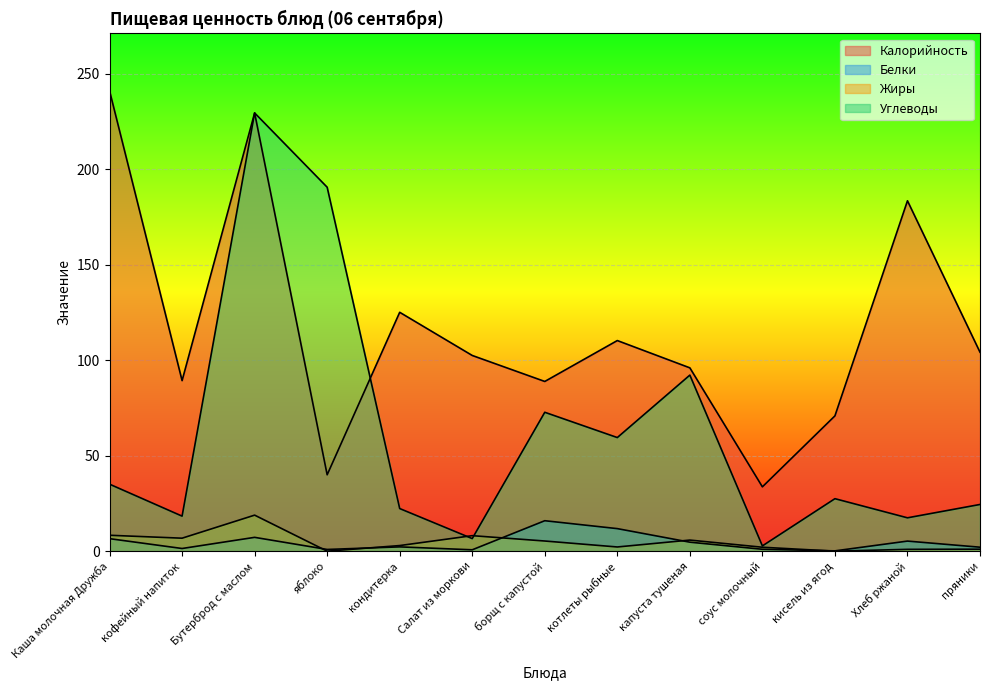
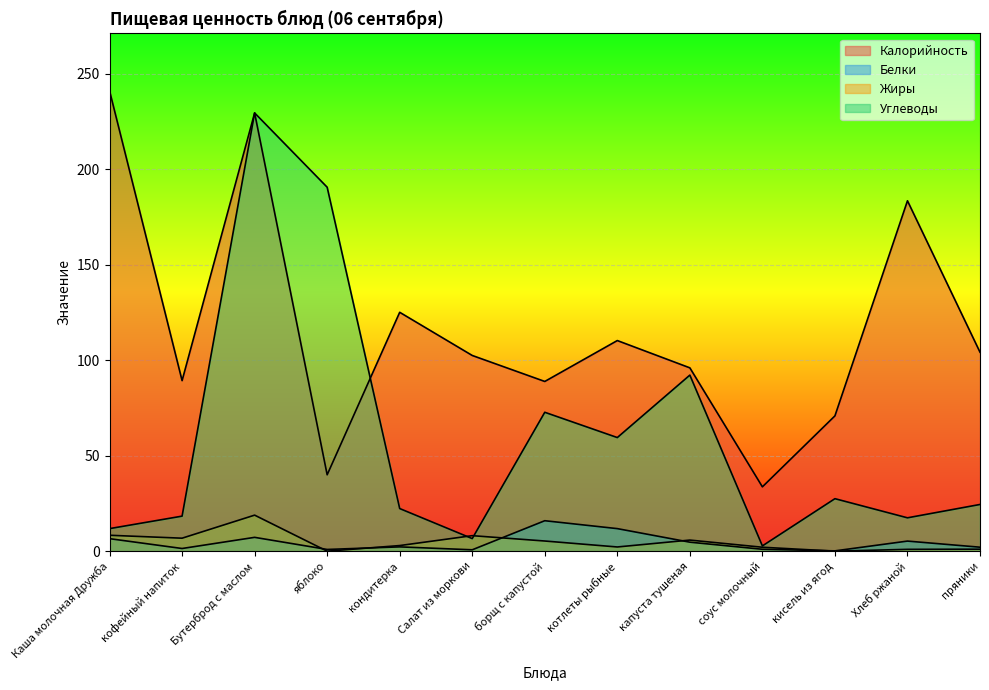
  {
    "Калорийность": {
      "Каша молочная Дружба": 241,
      "кофейный напиток": 89,
      "яблоко": 40,
      "кондитерка": 125,
      "Салат из моркови": 102,
      "борщ с капустой": 89,
      "котлеты рыбные": 110,
      "капуста тушеная": 96,
      "соус молочный": 34,
      "кисель из ягод": 71,
      "Хлеб ржаной": 184,
      "пряники": 104
    },
    "Белки": {
      "Каша молочная Дружба": 7,
      "кофейный напиток": 1,
      "Бутерброд с маслом": 7,
      "Салат из моркови": 1,
      "борщ с капустой": 16,
      "котлеты рыбные": 12,
      "Хлеб ржаной": 5
    },
    "Жиры": {
      "Каша молочная Дружба": 8,
      "кофейный напиток": 7,
      "Бутерброд с маслом": 19,
      "Салат из моркови": 8,
      "борщ с капустой": 5,
      "котлеты рыбные": 2,
      "Хлеб ржаной": 1
    },
    "Углеводы": {
-     "Каша молочная Дружба": 35,
+     "Каша молочная Дружба": 12,
      "кофейный напиток": 18,
      "яблоко": 191,
      "кондитерка": 22,
      "Салат из моркови": 7,
      "борщ с капустой": 73,
      "котлеты рыбные": 60,
      "капуста тушеная": 92,
      "кисель из ягод": 27,
      "Хлеб ржаной": 17,
      "пряники": 24
    }
  }
